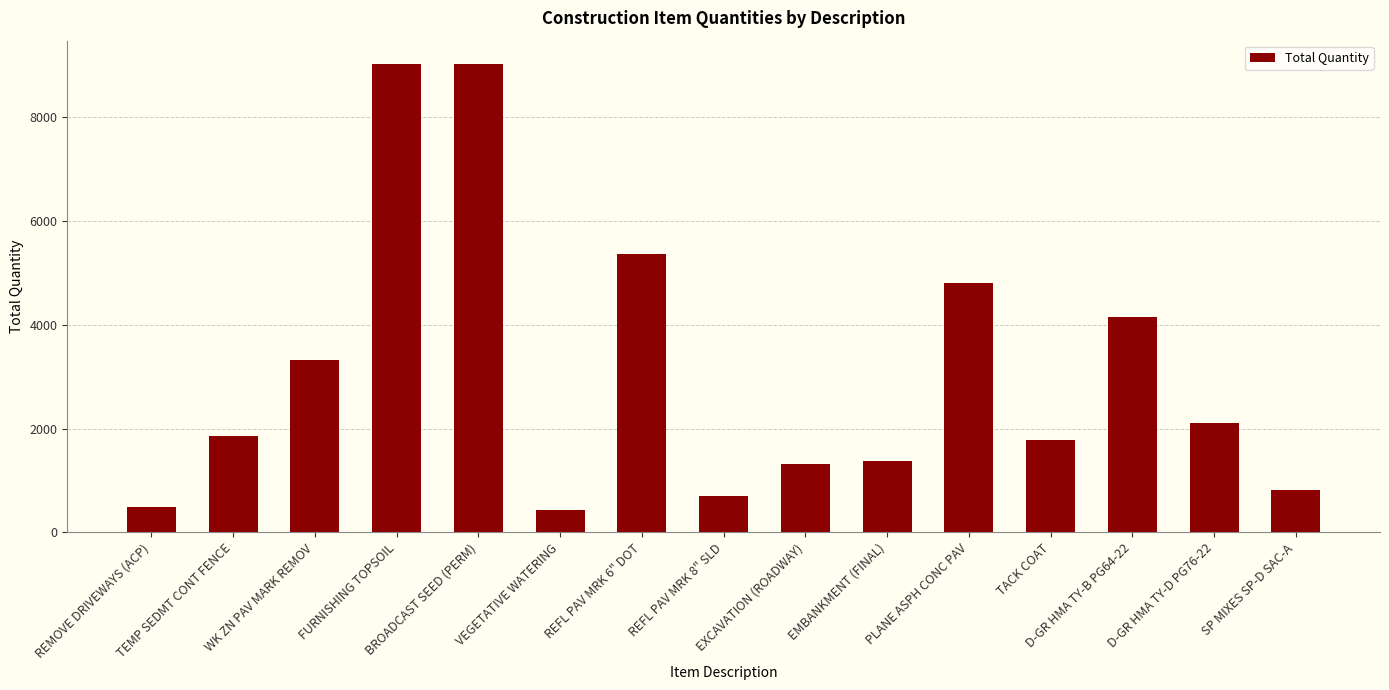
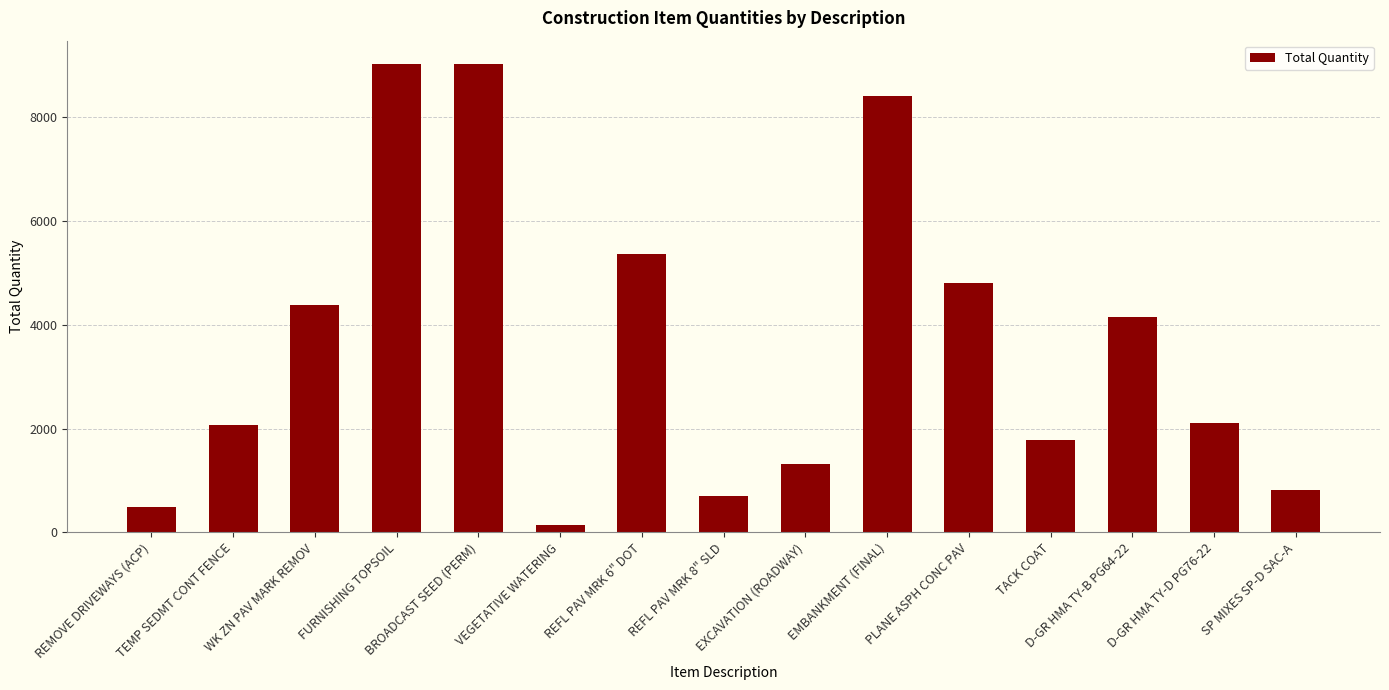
  {
    "REMOVE DRIVEWAYS (ACP)": 500,
-   "TEMP SEDMT CONT FENCE": 1900,
-   "WK ZN PAV MARK REMOV": 3300,
+   "TEMP SEDMT CONT FENCE": 2100,
+   "WK ZN PAV MARK REMOV": 4400,
    "FURNISHING TOPSOIL": 9000,
    "BROADCAST SEED (PERM)": 9000,
-   "VEGETATIVE WATERING": 400,
+   "VEGETATIVE WATERING": 100,
    "REFL PAV MRK 6\" DOT": 5400,
    "REFL PAV MRK 8\" SLD": 700,
    "EXCAVATION (ROADWAY)": 1300,
-   "EMBANKMENT (FINAL)": 1400,
+   "EMBANKMENT (FINAL)": 8400,
    "PLANE ASPH CONC PAV": 4800,
    "TACK COAT": 1800,
    "D-GR HMA TY-B PG64-22": 4200,
    "D-GR HMA TY-D PG76-22": 2100,
    "SP MIXES SP-D SAC-A": 800
  }
